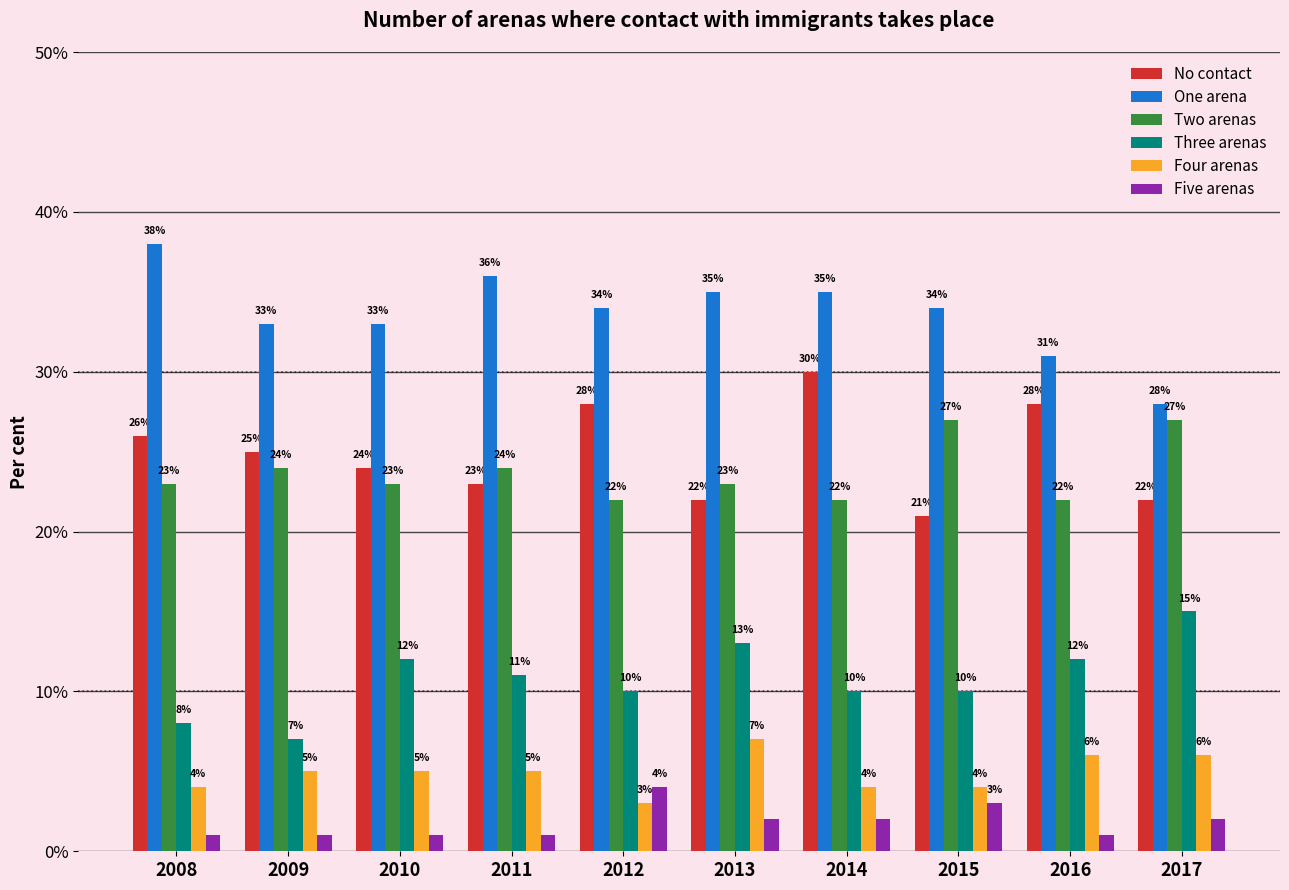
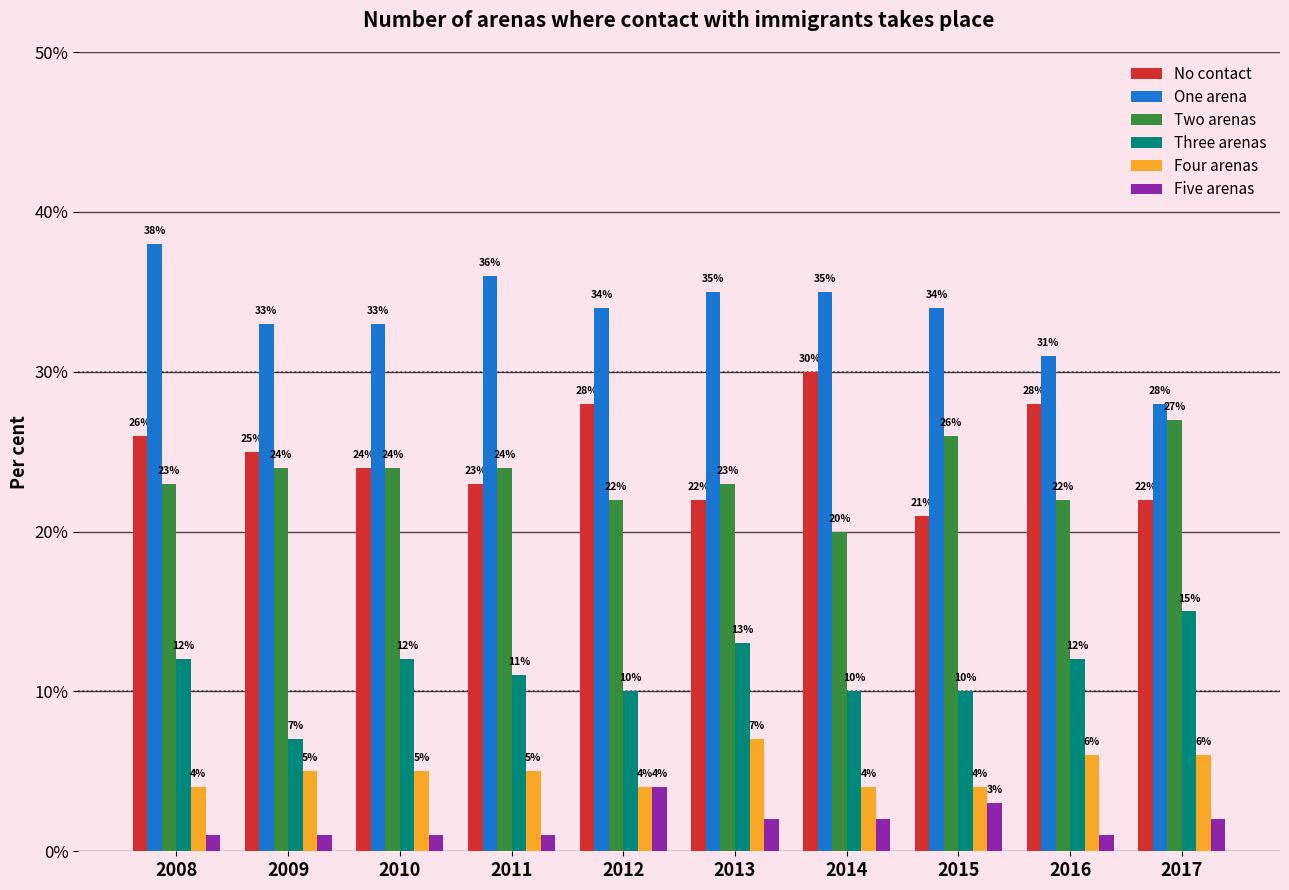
  {
    "No contact": {
      "2008": "26%",
      "2009": "25%",
      "2010": "24%",
      "2011": "23%",
      "2012": "28%",
      "2013": "22%",
      "2014": "30%",
      "2015": "21%",
      "2016": "28%",
      "2017": "22%"
    },
    "One arena": {
      "2008": "38%",
      "2009": "33%",
      "2010": "33%",
      "2011": "36%",
      "2012": "34%",
      "2013": "35%",
      "2014": "35%",
      "2015": "34%",
      "2016": "31%",
      "2017": "28%"
    },
    "Two arenas": {
      "2008": "23%",
      "2009": "24%",
-     "2010": "23%",
+     "2010": "24%",
      "2011": "24%",
      "2012": "22%",
      "2013": "23%",
-     "2014": "22%",
-     "2015": "27%",
+     "2014": "20%",
+     "2015": "26%",
      "2016": "22%",
      "2017": "27%"
    },
    "Three arenas": {
-     "2008": "8%",
+     "2008": "12%",
      "2009": "7%",
      "2010": "12%",
      "2011": "11%",
      "2012": "10%",
      "2013": "13%",
      "2014": "10%",
      "2015": "10%",
      "2016": "12%",
      "2017": "15%"
    },
    "Four arenas": {
      "2008": "4%",
      "2009": "5%",
      "2010": "5%",
      "2011": "5%",
-     "2012": "3%",
+     "2012": "4%",
      "2013": "7%",
      "2014": "4%",
      "2015": "4%",
      "2016": "6%",
      "2017": "6%"
    },
    "Five arenas": {
      "2012": "4%",
      "2015": "3%"
    }
  }
